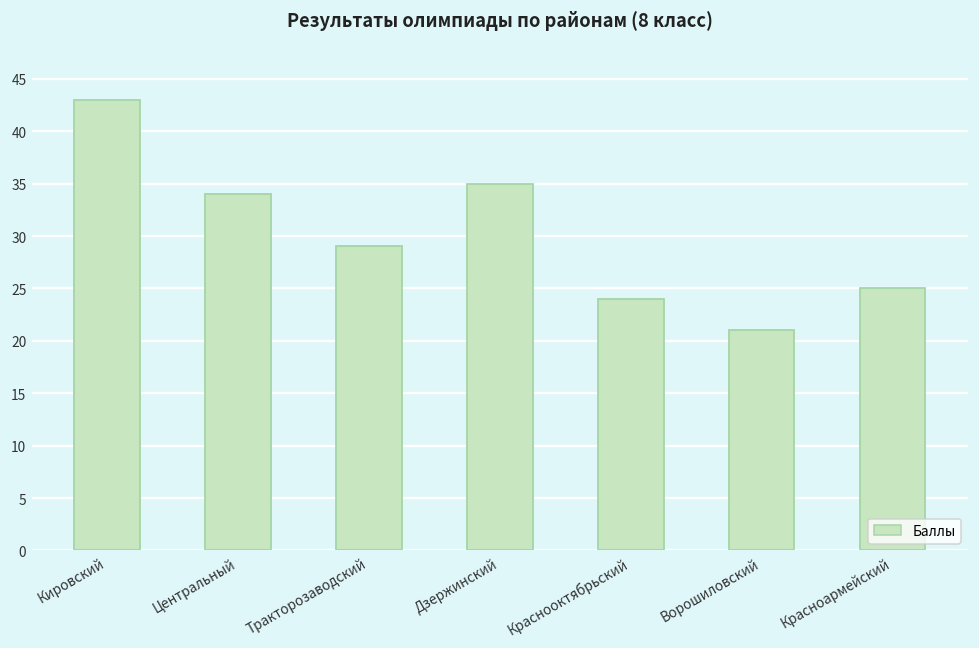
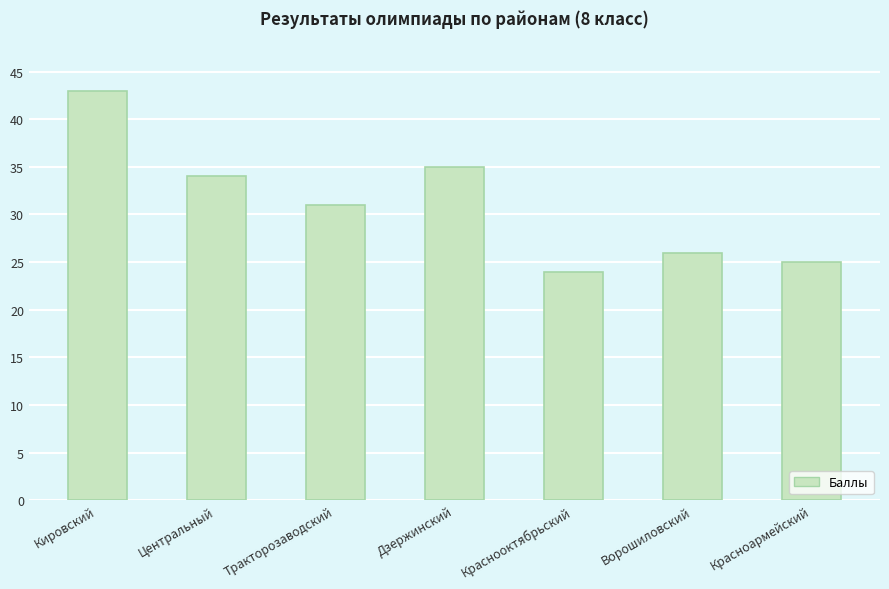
  {
    "Кировский": 43,
    "Центральный": 34,
-   "Тракторозаводский": 29,
+   "Тракторозаводский": 31,
    "Дзержинский": 35,
    "Краснооктябрьский": 24,
-   "Ворошиловский": 21,
+   "Ворошиловский": 26,
    "Красноармейский": 25
  }
